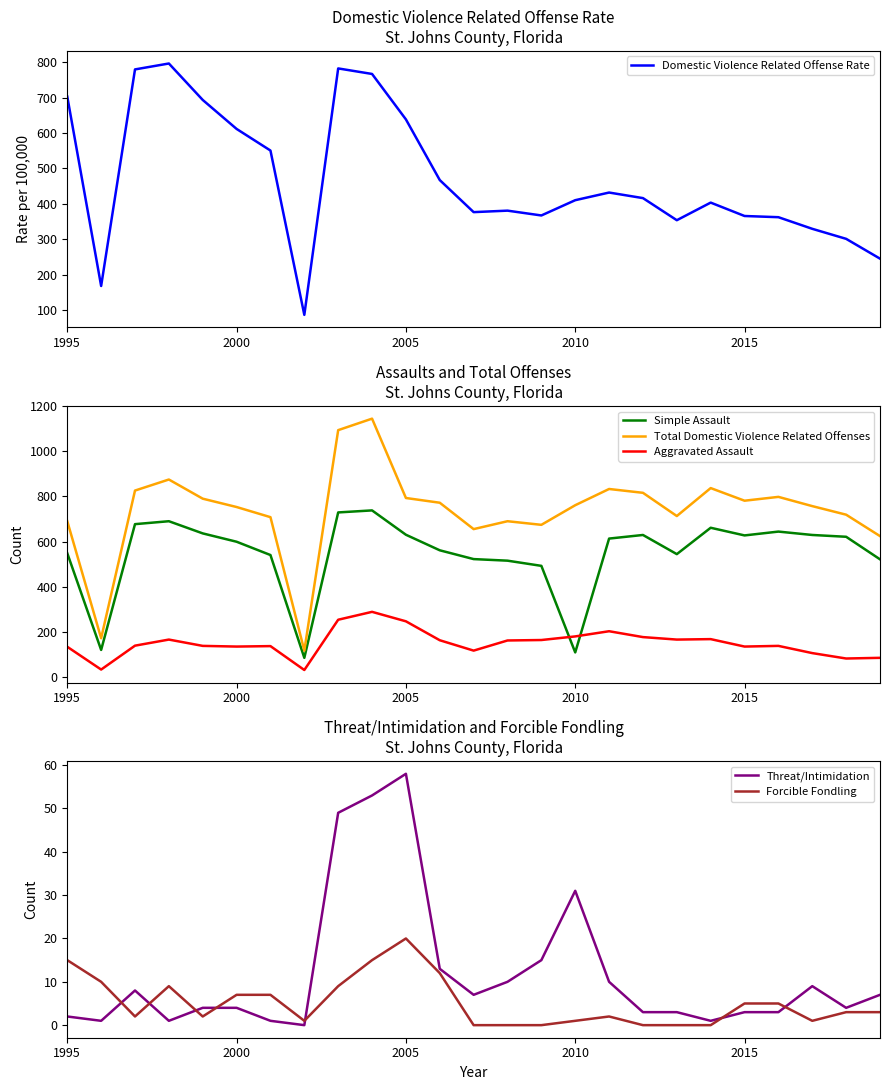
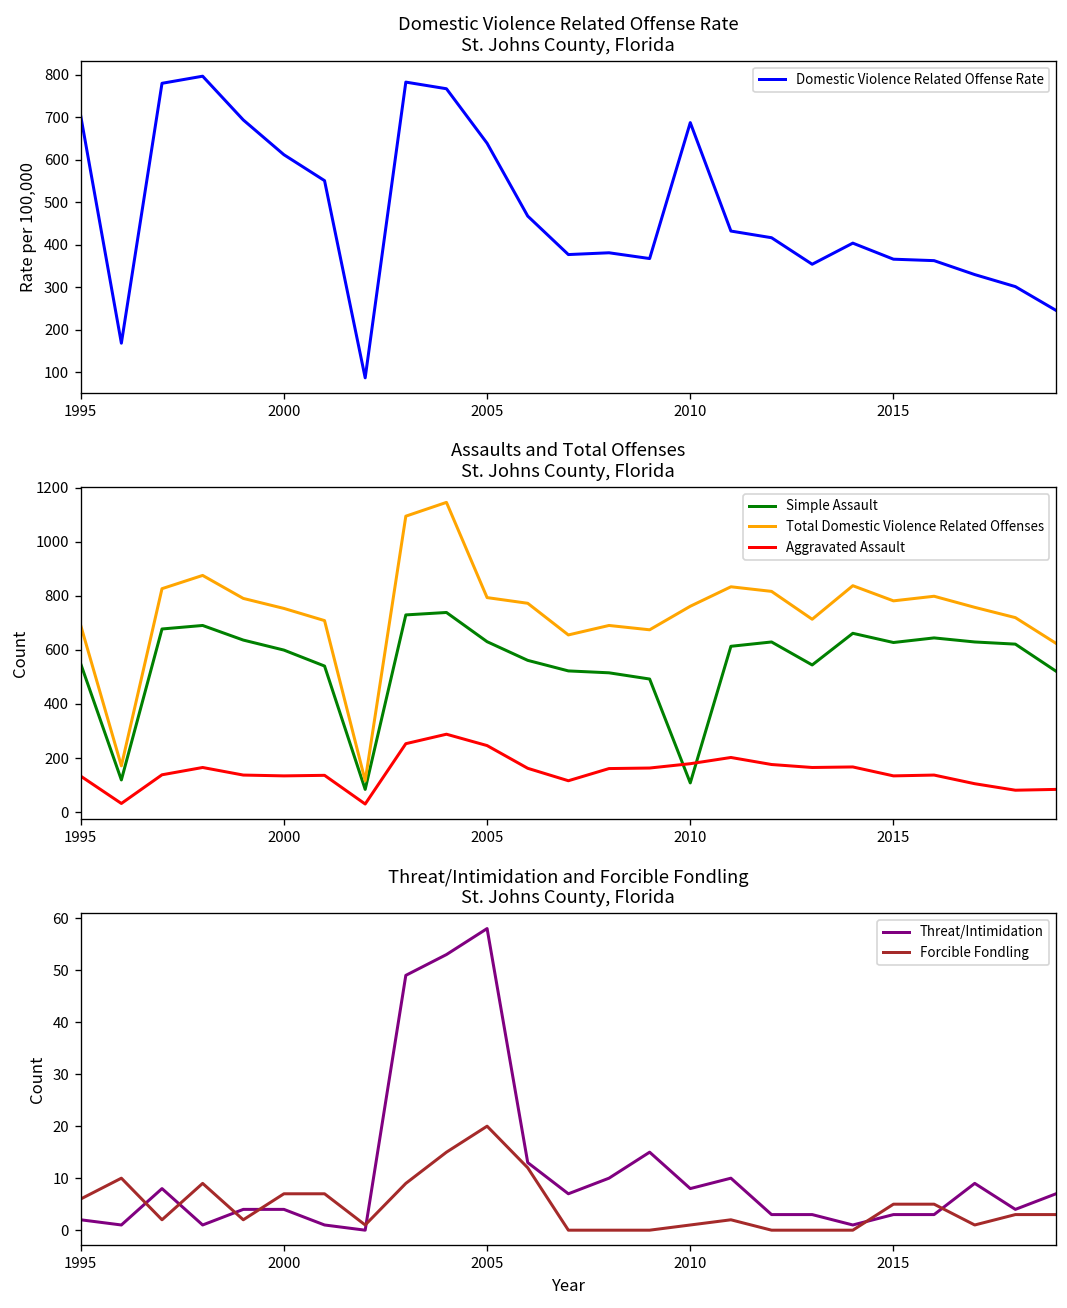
  {
    "Domestic Violence Related Offense Rate St. Johns County, Florida": {
      "1995": 700,
      "2000": 610,
      "2005": 640,
-     "2010": 410,
+     "2010": 690,
      "2015": 370
    },
    "Assaults and Total Offenses St. Johns County, Florida": {
      "Simple Assault": {
        "1995": 550,
        "2000": 600,
        "2005": 630,
        "2010": 110,
        "2015": 630
      },
      "Total Domestic Violence Related Offenses": {
        "1995": 690,
        "2000": 750,
        "2005": 790,
        "2010": 760,
        "2015": 780
      },
      "Aggravated Assault": {
        "1995": 130,
        "2000": 130,
        "2005": 250,
        "2010": 180,
        "2015": 130
      }
    },
    "Threat/Intimidation and Forcible Fondling St. Johns County, Florida": {
      "Threat/Intimidation": {
        "1995": 2,
        "2000": 4,
        "2005": 58,
-       "2010": 31,
+       "2010": 8,
        "2015": 3
      },
      "Forcible Fondling": {
-       "1995": 15,
+       "1995": 6,
        "2000": 7,
        "2005": 20,
        "2010": 1,
        "2015": 5
      }
    }
  }
